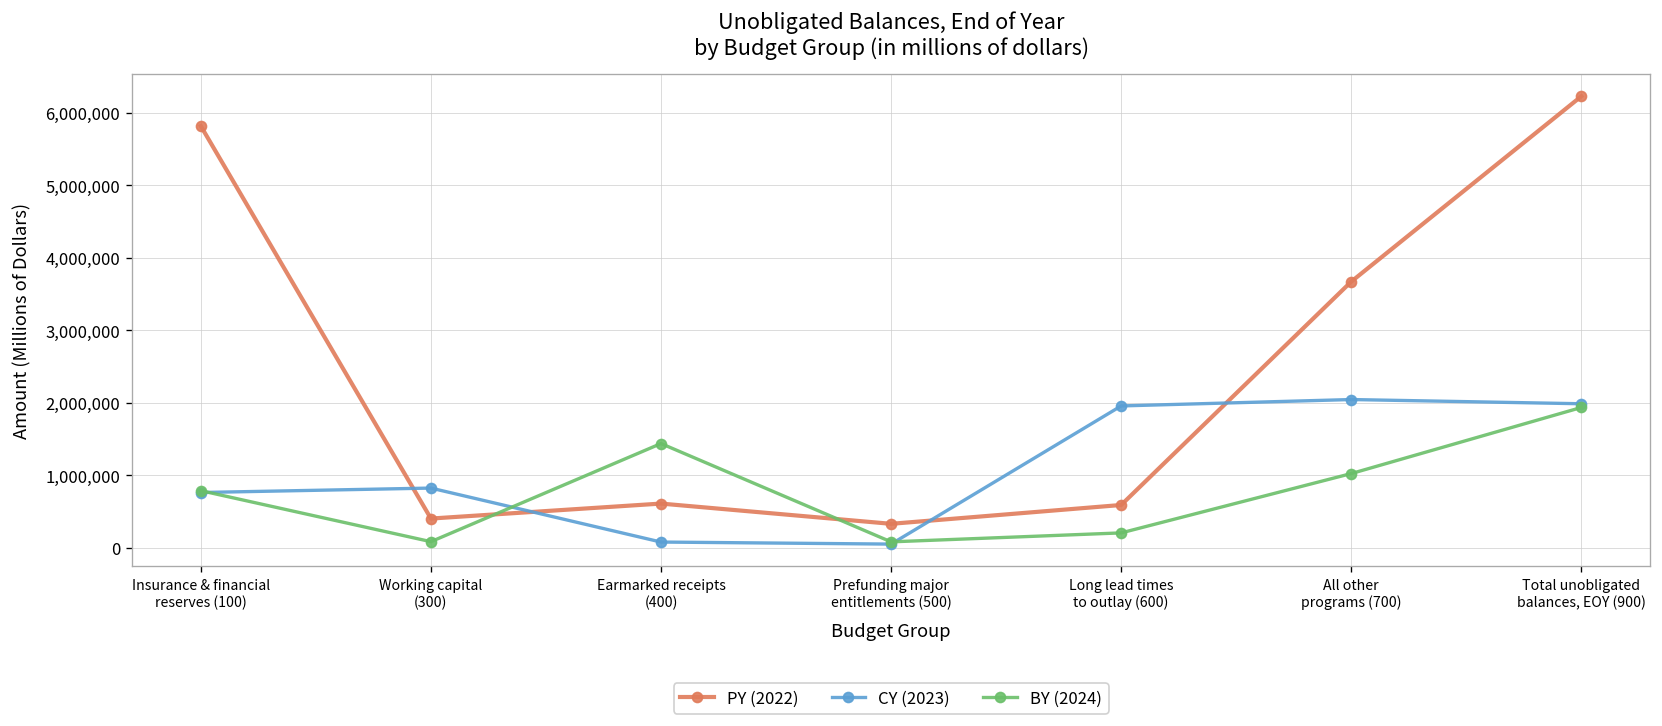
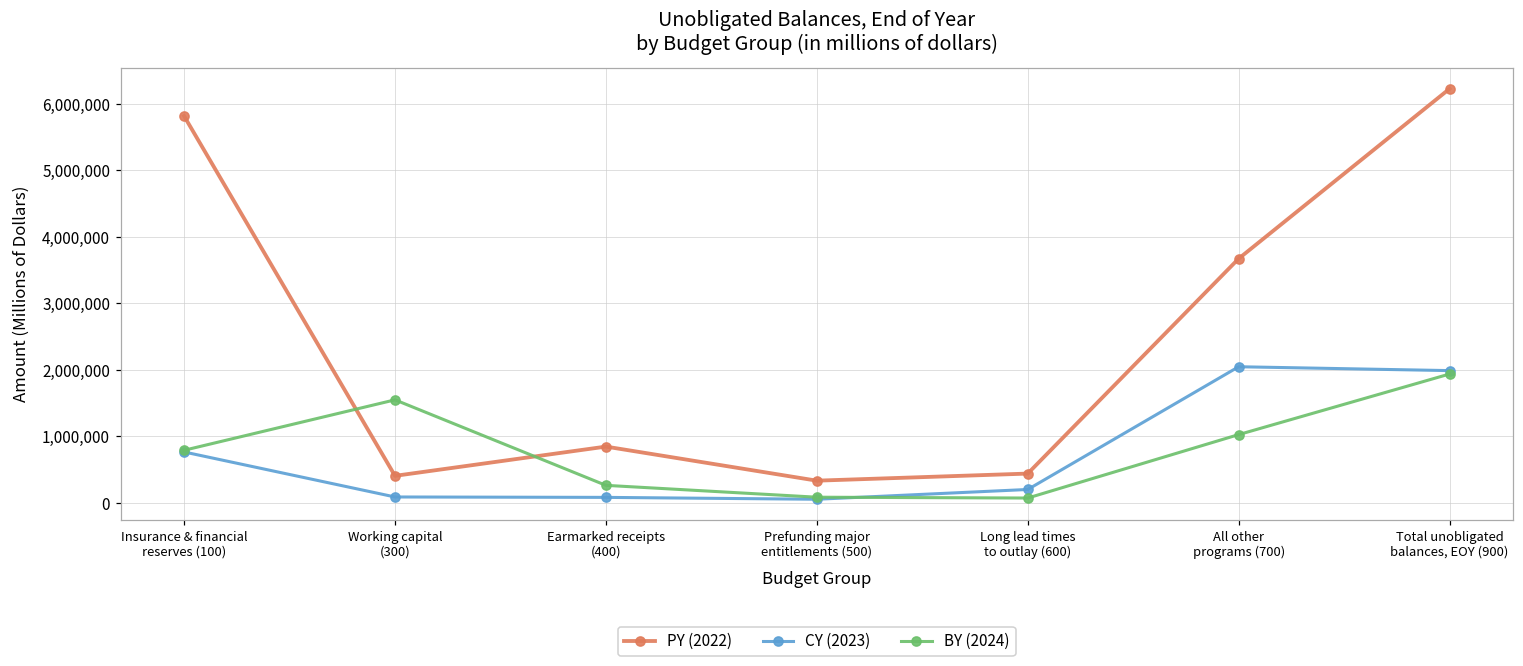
  {
    "PY (2022)": {
      "Insurance & financial reserves (100)": "5,800,000",
      "Working capital (300)": "400,000",
-     "Earmarked receipts (400)": "600,000",
+     "Earmarked receipts (400)": "800,000",
      "Prefunding major entitlements (500)": "300,000",
-     "Long lead times to outlay (600)": "600,000",
+     "Long lead times to outlay (600)": "400,000",
      "All other programs (700)": "3,700,000",
      "Total unobligated balances, EOY (900)": "6,200,000"
    },
    "CY (2023)": {
-     "Working capital (300)": "800,000",
+     "Working capital (300)": "100,000",
      "Earmarked receipts (400)": "100,000",
-     "Long lead times to outlay (600)": "2,000,000",
+     "Long lead times to outlay (600)": "200,000",
      "All other programs (700)": "2,000,000",
      "Total unobligated balances, EOY (900)": "2,000,000"
    },
    "BY (2024)": {
-     "Working capital (300)": "100,000",
-     "Earmarked receipts (400)": "1,400,000",
-     "Long lead times to outlay (600)": "200,000",
+     "Working capital (300)": "1,500,000",
+     "Earmarked receipts (400)": "300,000",
+     "Long lead times to outlay (600)": "100,000",
      "All other programs (700)": "1,000,000",
      "Total unobligated balances, EOY (900)": "1,900,000"
    }
  }
